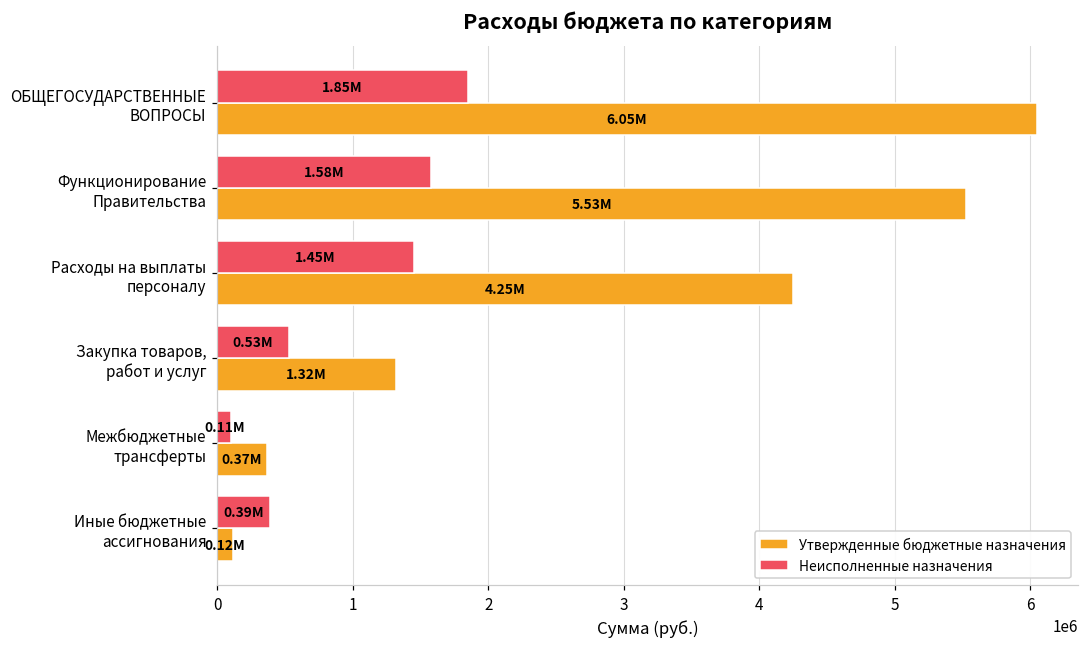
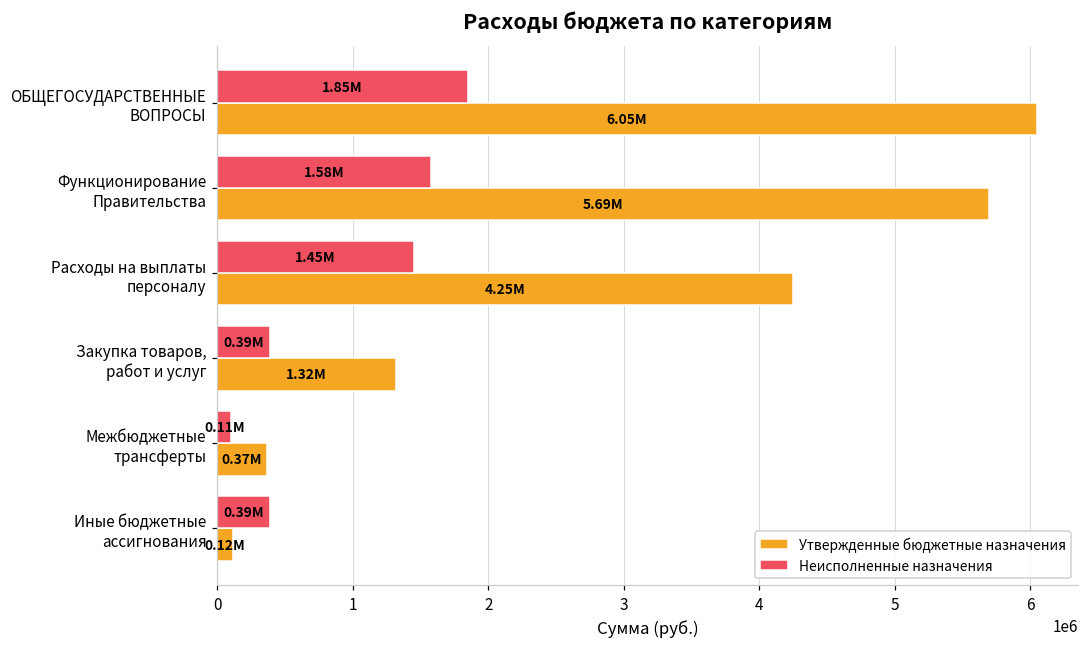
  {
    "Утвержденные бюджетные назначения": {
      "ОБЩЕГОСУДАРСТВЕННЫЕ ВОПРОСЫ": "6.05M",
-     "Функционирование Правительства": "5.53M",
+     "Функционирование Правительства": "5.69M",
      "Расходы на выплаты персоналу": "4.25M",
      "Закупка товаров, работ и услуг": "1.32M",
      "Межбюджетные трансферты": "0.37M",
      "Иные бюджетные ассигнования": "0.12M"
    },
    "Неисполненные назначения": {
      "ОБЩЕГОСУДАРСТВЕННЫЕ ВОПРОСЫ": "1.85M",
      "Функционирование Правительства": "1.58M",
      "Расходы на выплаты персоналу": "1.45M",
-     "Закупка товаров, работ и услуг": "0.53M",
+     "Закупка товаров, работ и услуг": "0.39M",
      "Межбюджетные трансферты": "0.11M",
      "Иные бюджетные ассигнования": "0.39M"
    }
  }
